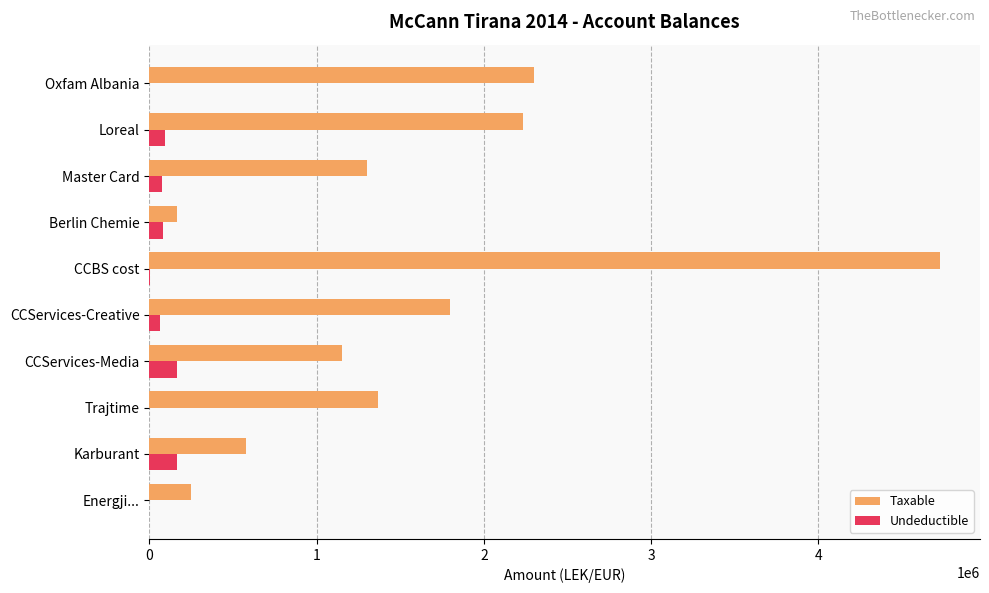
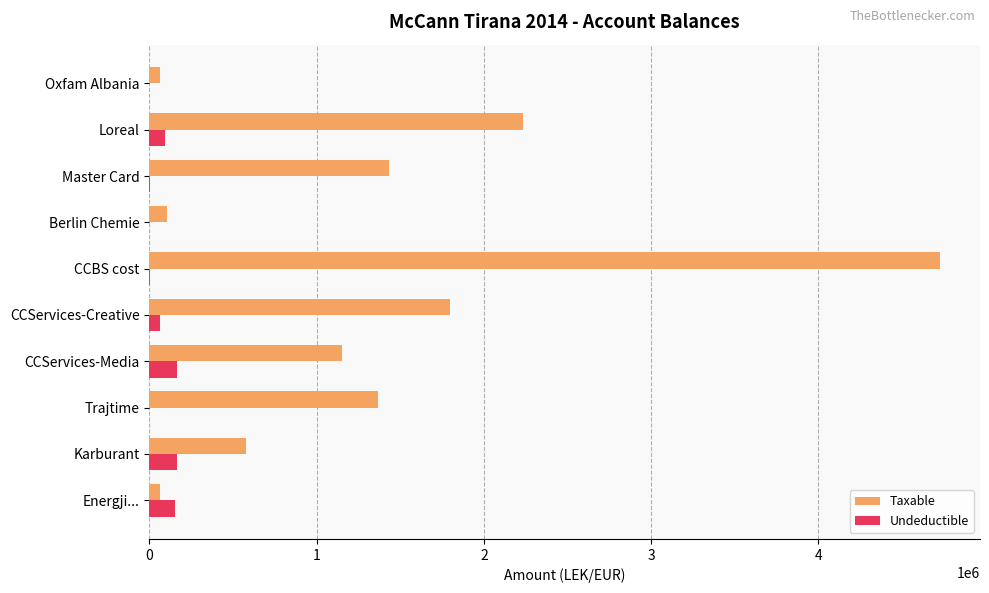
  {
    "Taxable": {
-     "Oxfam Albania": 2300000,
+     "Oxfam Albania": 60000,
      "Loreal": 2240000,
-     "Master Card": 1300000,
-     "Berlin Chemie": 160000,
+     "Master Card": 1430000,
+     "Berlin Chemie": 110000,
      "CCBS cost": 4730000,
      "CCServices-Creative": 1800000,
      "CCServices-Media": 1150000,
      "Trajtime": 1370000,
      "Karburant": 580000,
-     "Energji...": 250000
+     "Energji...": 60000
    },
    "Undeductible": {
      "Oxfam Albania": 0,
      "Loreal": 90000,
-     "Master Card": 70000,
-     "Berlin Chemie": 80000,
+     "Master Card": 0,
+     "Berlin Chemie": 0,
      "CCServices-Creative": 60000,
      "CCServices-Media": 160000,
      "Trajtime": 0,
      "Karburant": 170000,
-     "Energji...": 0
+     "Energji...": 150000
    }
  }
